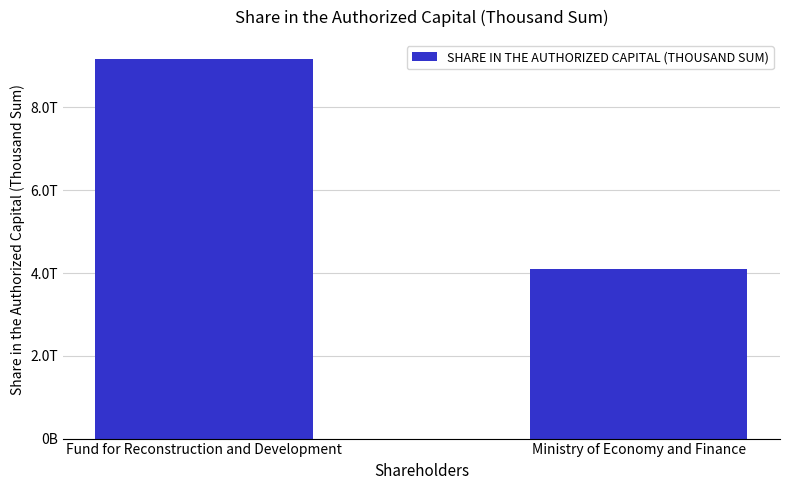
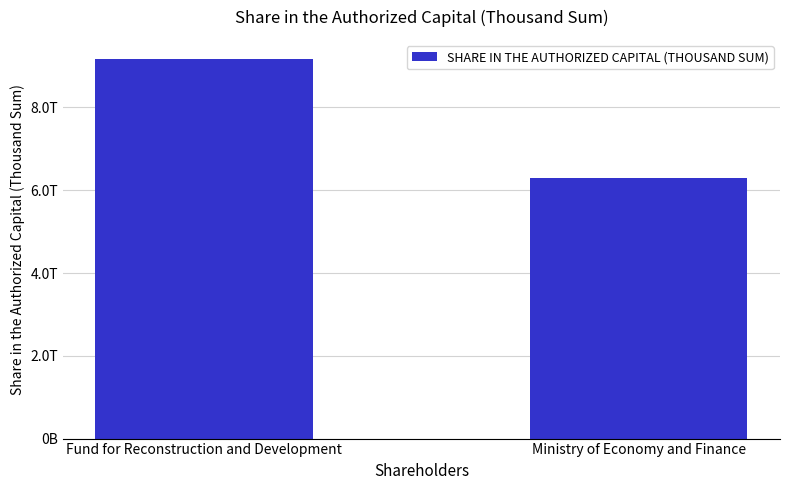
  {
    "Fund for Reconstruction and Development": "9.2T",
-   "Ministry of Economy and Finance": "4.1T"
+   "Ministry of Economy and Finance": "6.3T"
  }
